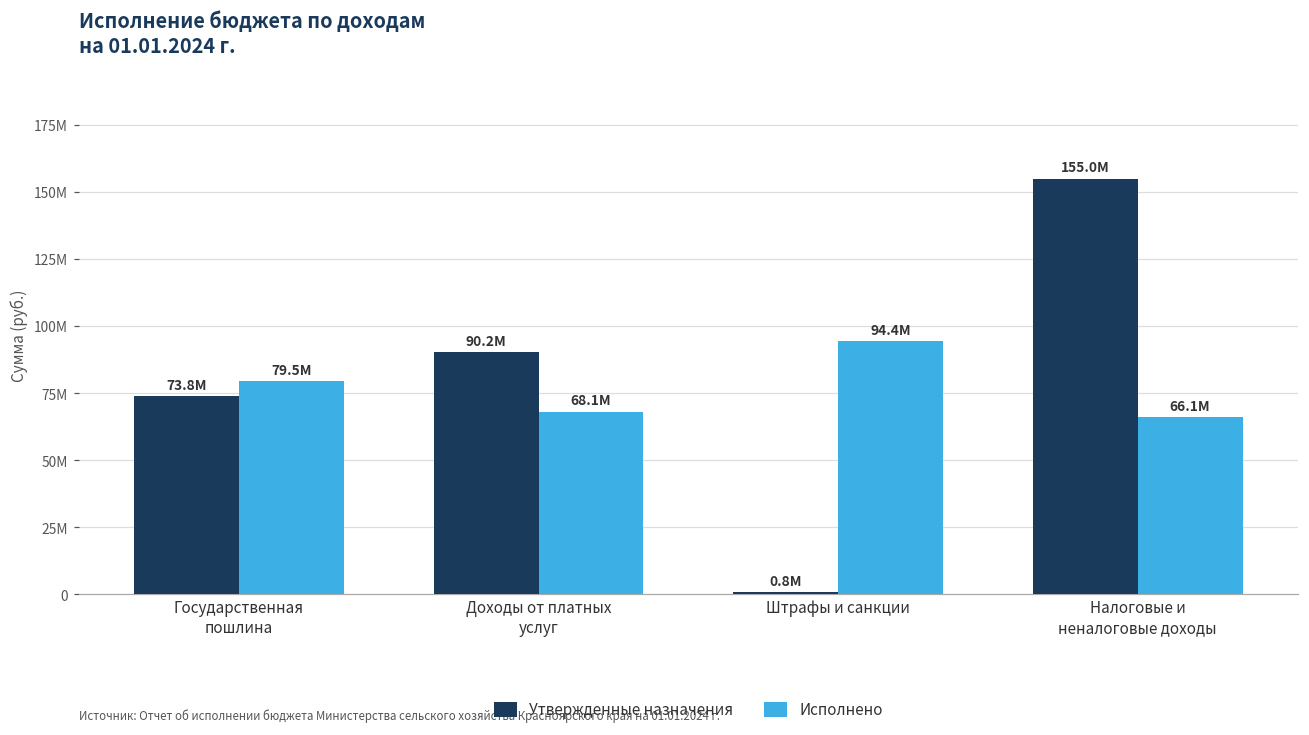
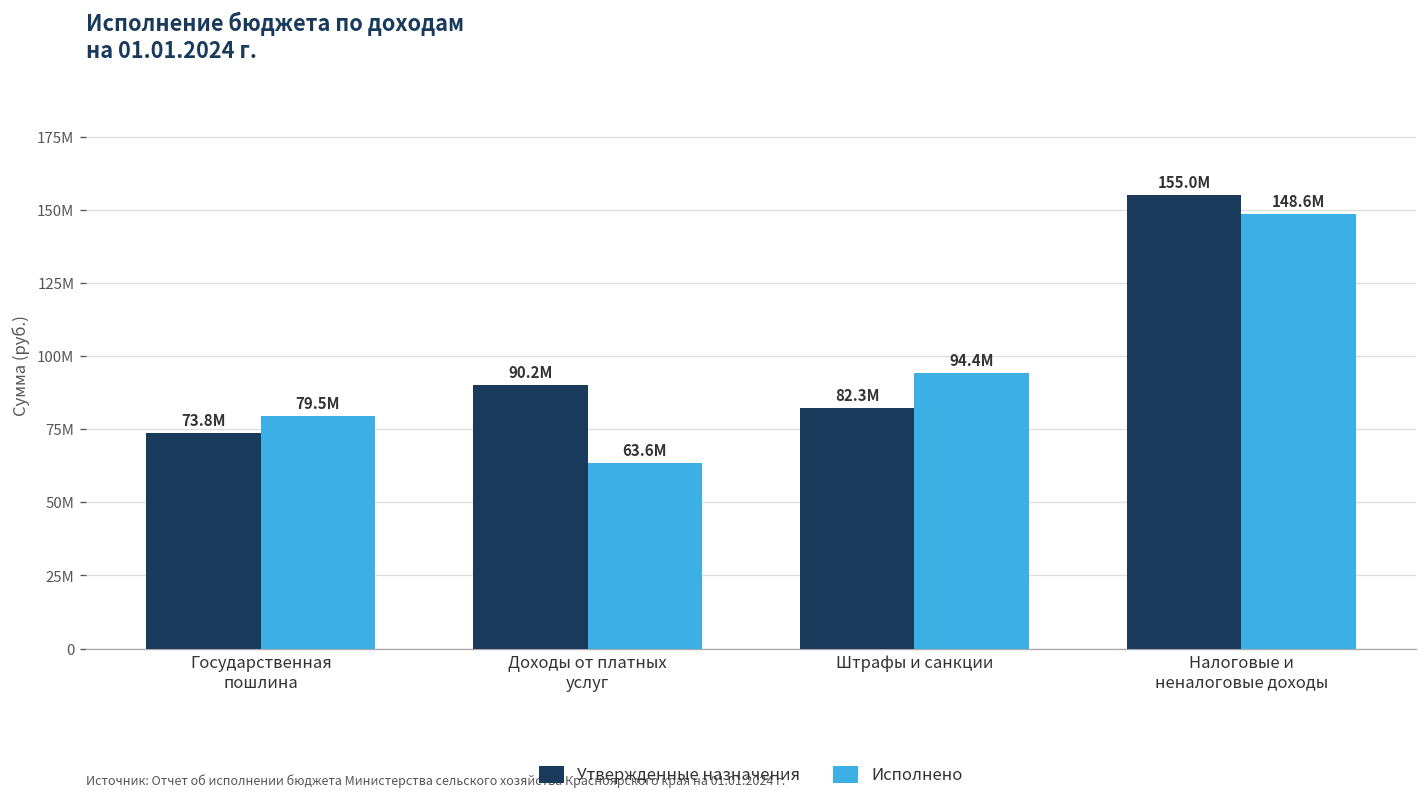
  {
    "Утвержденные назначения": {
      "Государственная пошлина": "73.8M",
      "Доходы от платных услуг": "90.2M",
-     "Штрафы и санкции": "0.8M",
+     "Штрафы и санкции": "82.3M",
      "Налоговые и неналоговые доходы": "155.0M"
    },
    "Исполнено": {
      "Государственная пошлина": "79.5M",
-     "Доходы от платных услуг": "68.1M",
+     "Доходы от платных услуг": "63.6M",
      "Штрафы и санкции": "94.4M",
-     "Налоговые и неналоговые доходы": "66.1M"
+     "Налоговые и неналоговые доходы": "148.6M"
    }
  }
